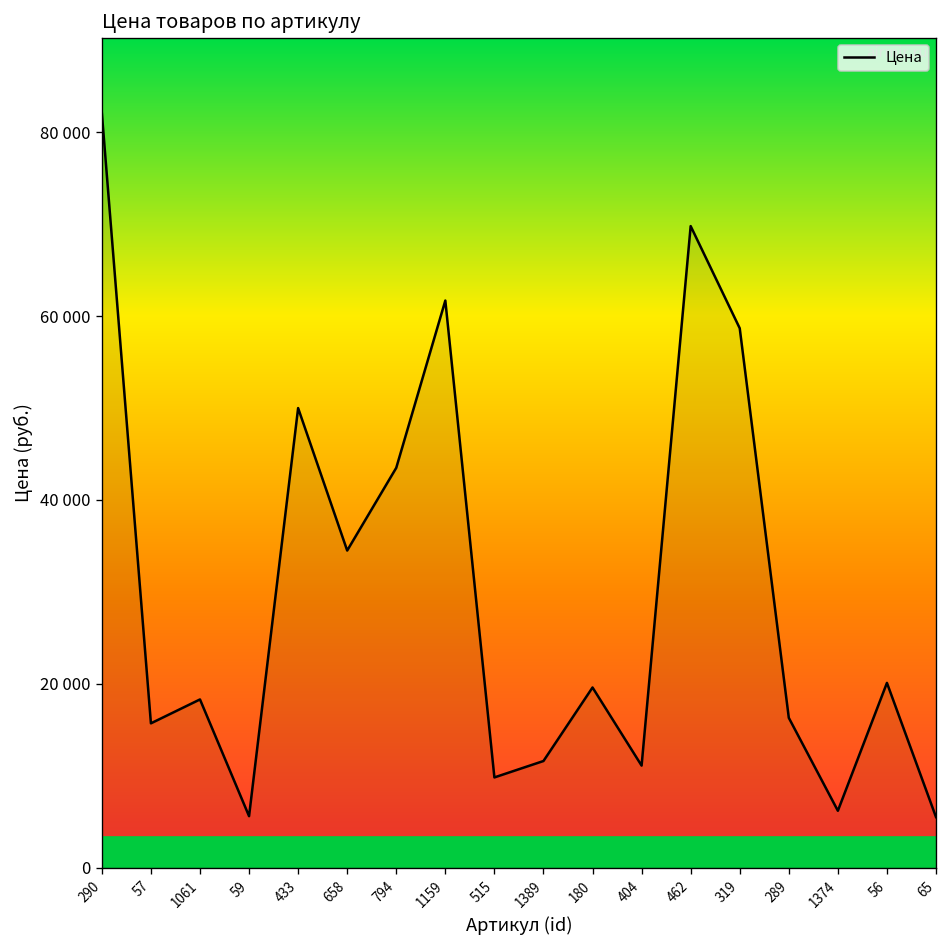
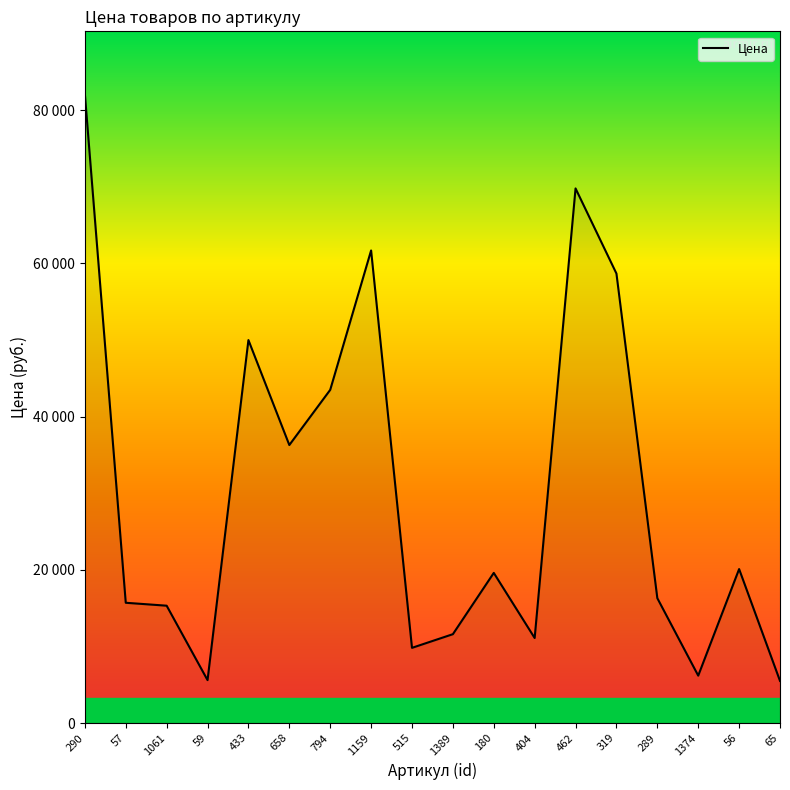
  {
    "290": 82000,
    "57": 16000,
-   "1061": 18000,
+   "1061": 15000,
    "59": 6000,
    "433": 50000,
-   "658": 35000,
+   "658": 36000,
    "794": 44000,
    "1159": 62000,
    "515": 10000,
    "1389": 12000,
    "180": 20000,
    "404": 11000,
    "462": 70000,
    "319": 59000,
    "289": 16000,
    "1374": 6000,
    "56": 20000,
    "65": 6000
  }
